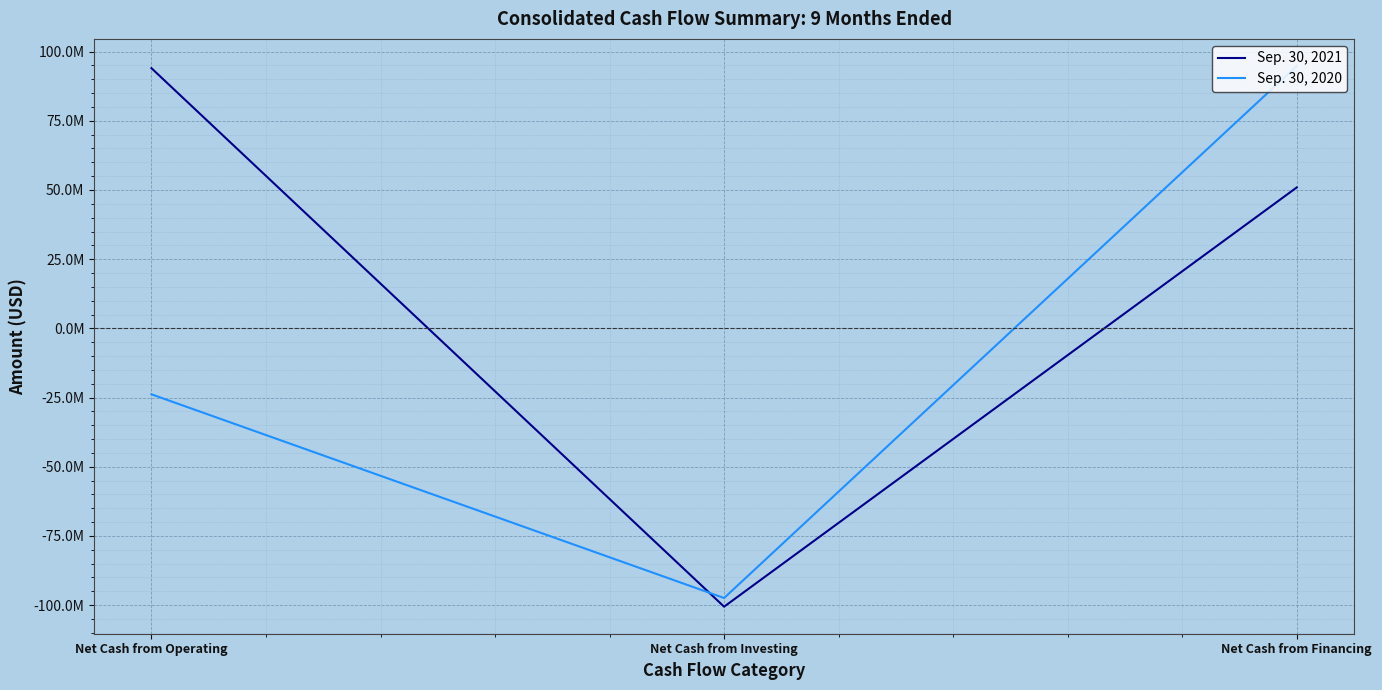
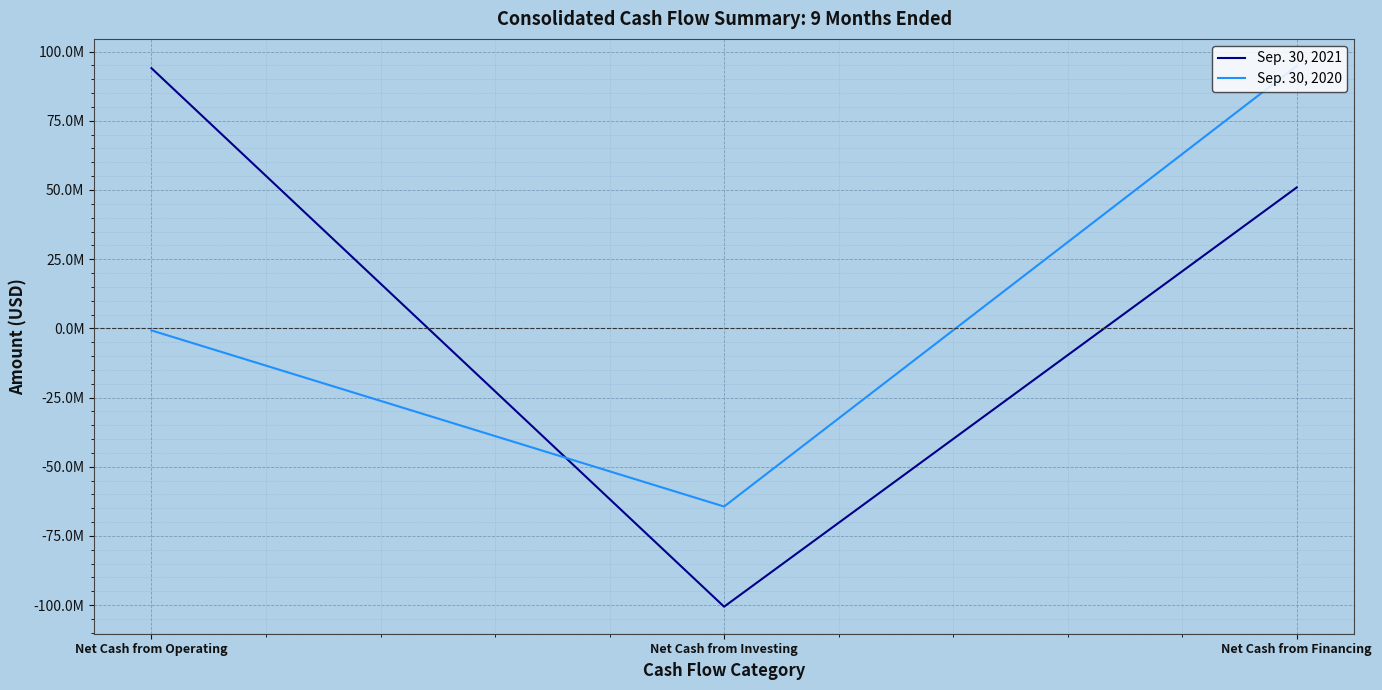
  {
    "Sep. 30, 2021": {
      "Net Cash from Operating": 94000000,
      "Net Cash from Investing": -101000000,
      "Net Cash from Financing": 51000000
    },
    "Sep. 30, 2020": {
-     "Net Cash from Operating": -24000000,
-     "Net Cash from Investing": -97000000
+     "Net Cash from Operating": -1000000,
+     "Net Cash from Investing": -64000000
    }
  }
